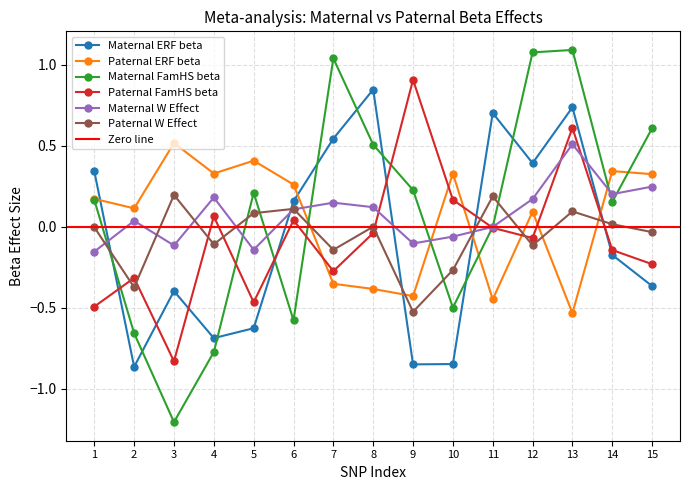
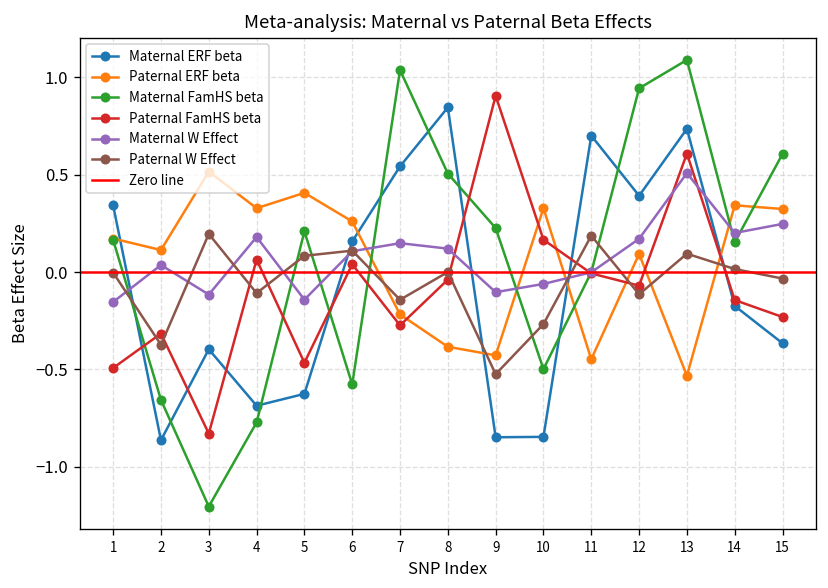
  {
    "Maternal ERF beta": {
      "1": 0.34,
      "2": -0.86,
      "3": -0.40,
      "4": -0.69,
      "5": -0.63,
      "6": 0.16,
      "7": 0.54,
      "8": 0.85,
      "9": -0.85,
      "10": -0.85,
      "11": 0.70,
      "12": 0.39,
      "13": 0.74,
      "14": -0.17,
      "15": -0.37
    },
    "Paternal ERF beta": {
      "2": 0.11,
      "4": 0.33,
      "5": 0.41,
      "6": 0.26,
-     "7": -0.35,
+     "7": -0.22,
      "8": -0.38,
      "9": -0.43,
      "10": 0.33,
      "11": -0.45,
      "12": 0.09,
      "13": -0.53,
      "14": 0.34,
      "15": 0.32
    },
    "Maternal FamHS beta": {
      "2": -0.66,
      "3": -1.21,
      "4": -0.77,
      "5": 0.21,
      "6": -0.58,
      "7": 1.04,
      "8": 0.51,
      "9": 0.23,
      "10": -0.50,
-     "12": 1.08,
+     "12": 0.94,
      "13": 1.09,
      "14": 0.15,
      "15": 0.61
    },
    "Paternal FamHS beta": {
      "1": -0.49,
      "2": -0.32,
      "3": -0.83,
      "4": 0.06,
      "5": -0.47,
      "6": 0.04,
      "7": -0.27,
      "8": -0.04,
      "9": 0.91,
      "10": 0.17,
      "12": -0.07,
      "13": 0.61,
      "14": -0.14,
      "15": -0.23
    },
    "Maternal W Effect": {
      "1": -0.15,
      "2": 0.04,
      "3": -0.12,
      "4": 0.18,
      "5": -0.14,
      "7": 0.15,
      "8": 0.12,
      "9": -0.10,
      "10": -0.06,
      "12": 0.17,
      "13": 0.51,
      "14": 0.20,
      "15": 0.25
    },
    "Paternal W Effect": {
      "1": 0.00,
      "2": -0.37,
      "3": 0.20,
      "4": -0.11,
      "5": 0.08,
      "7": -0.14,
      "8": 0.00,
      "9": -0.52,
      "10": -0.27,
      "11": 0.19,
      "12": -0.11,
      "13": 0.09,
      "14": 0.02,
      "15": -0.03
    }
  }
